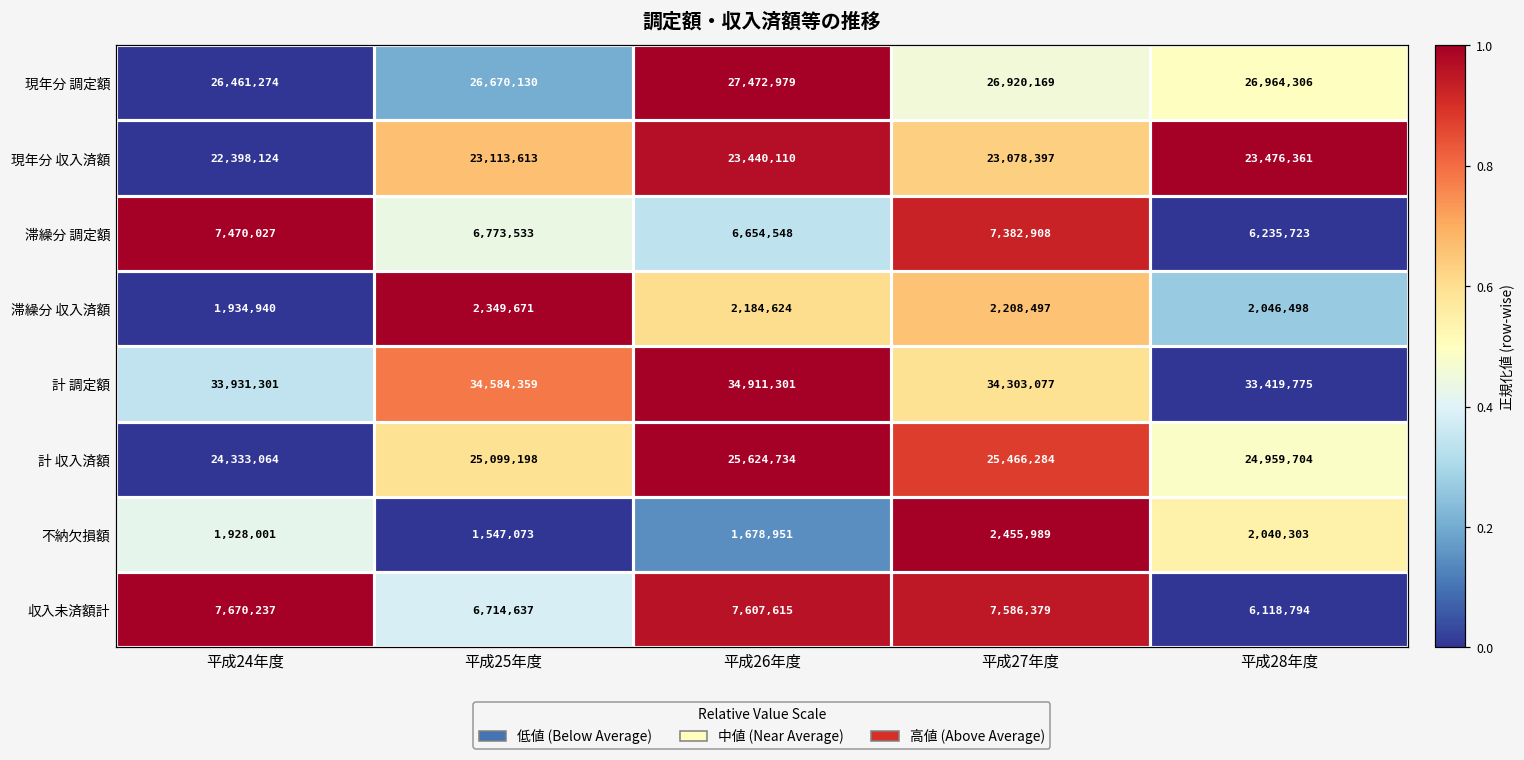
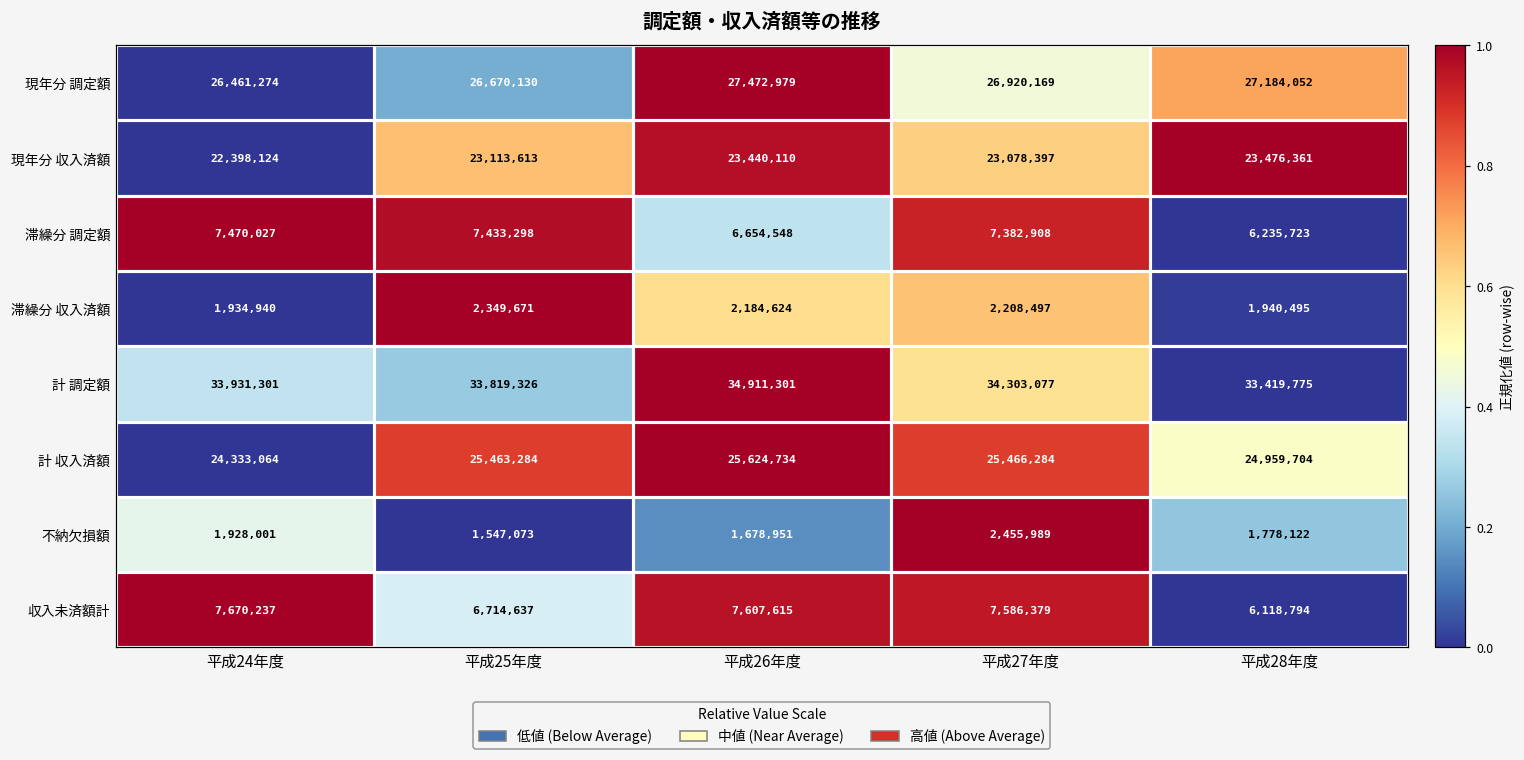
  {
    "現年分 調定額": {
      "平成24年度": "26,461,274",
      "平成25年度": "26,670,130",
      "平成26年度": "27,472,979",
      "平成27年度": "26,920,169",
-     "平成28年度": "26,964,306"
+     "平成28年度": "27,184,052"
    },
    "現年分 収入済額": {
      "平成24年度": "22,398,124",
      "平成25年度": "23,113,613",
      "平成26年度": "23,440,110",
      "平成27年度": "23,078,397",
      "平成28年度": "23,476,361"
    },
    "滞繰分 調定額": {
      "平成24年度": "7,470,027",
-     "平成25年度": "6,773,533",
+     "平成25年度": "7,433,298",
      "平成26年度": "6,654,548",
      "平成27年度": "7,382,908",
      "平成28年度": "6,235,723"
    },
    "滞繰分 収入済額": {
      "平成24年度": "1,934,940",
      "平成25年度": "2,349,671",
      "平成26年度": "2,184,624",
      "平成27年度": "2,208,497",
-     "平成28年度": "2,046,498"
+     "平成28年度": "1,940,495"
    },
    "計 調定額": {
      "平成24年度": "33,931,301",
-     "平成25年度": "34,584,359",
+     "平成25年度": "33,819,326",
      "平成26年度": "34,911,301",
      "平成27年度": "34,303,077",
      "平成28年度": "33,419,775"
    },
    "計 収入済額": {
      "平成24年度": "24,333,064",
-     "平成25年度": "25,099,198",
+     "平成25年度": "25,463,284",
      "平成26年度": "25,624,734",
      "平成27年度": "25,466,284",
      "平成28年度": "24,959,704"
    },
    "不納欠損額": {
      "平成24年度": "1,928,001",
      "平成25年度": "1,547,073",
      "平成26年度": "1,678,951",
      "平成27年度": "2,455,989",
-     "平成28年度": "2,040,303"
+     "平成28年度": "1,778,122"
    },
    "収入未済額計": {
      "平成24年度": "7,670,237",
      "平成25年度": "6,714,637",
      "平成26年度": "7,607,615",
      "平成27年度": "7,586,379",
      "平成28年度": "6,118,794"
    }
  }
